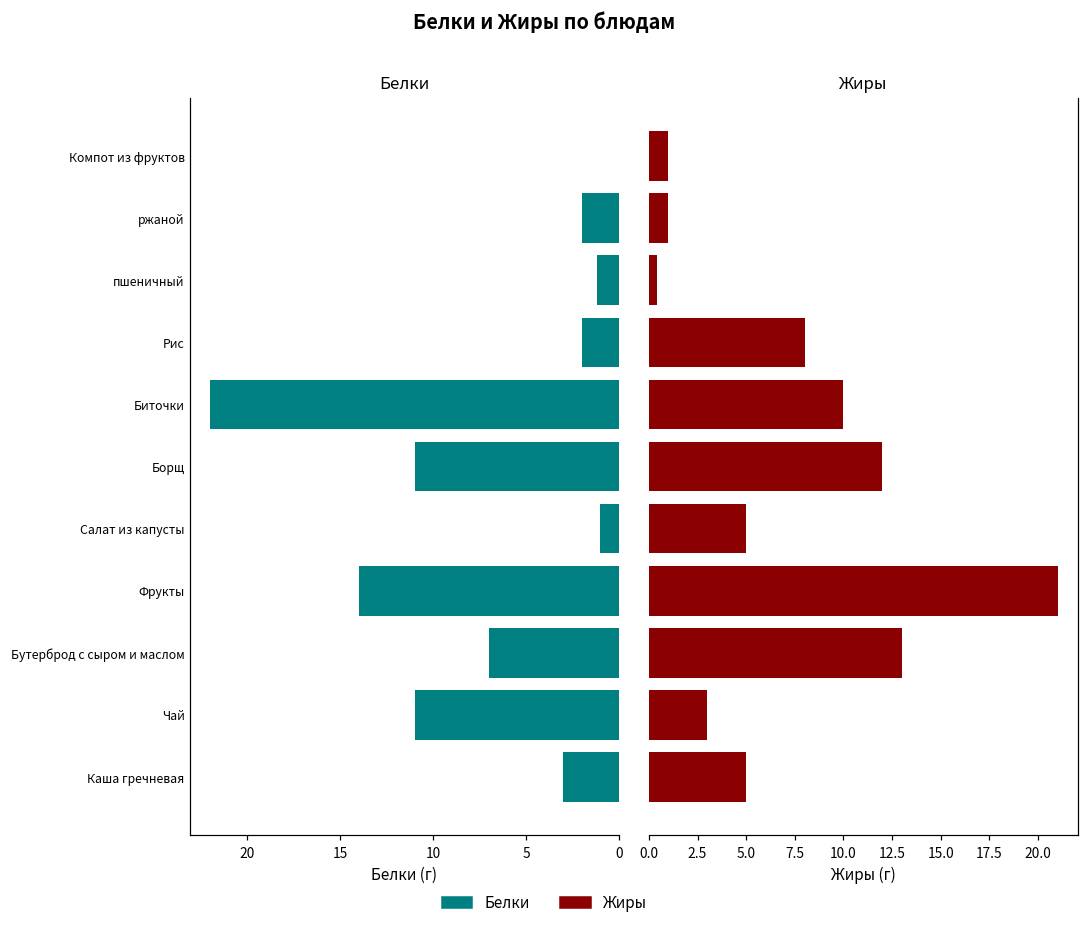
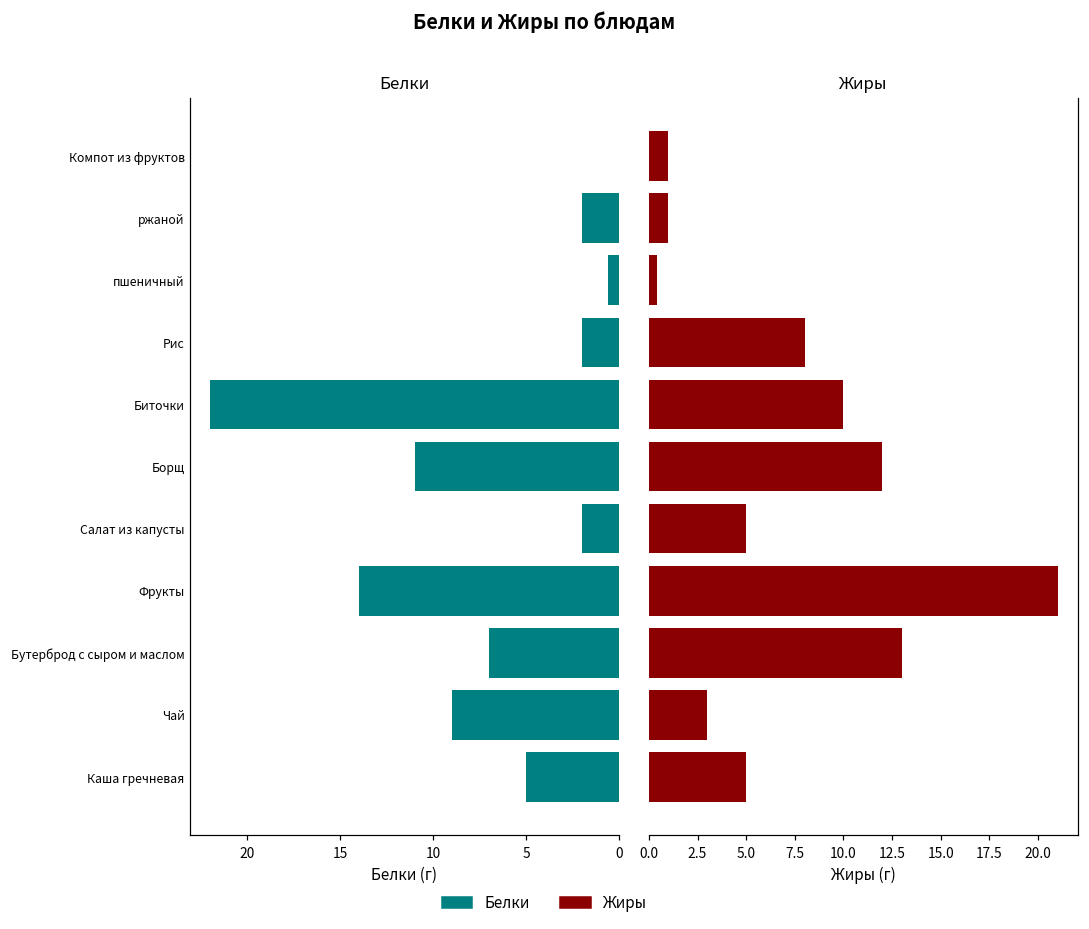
  {
    "Белки": {
      "Компот из фруктов": 0.0,
      "ржаной": 2.0,
-     "пшеничный": 1.2,
+     "пшеничный": 0.6,
      "Рис": 2.0,
      "Биточки": 22.0,
      "Борщ": 11.0,
-     "Салат из капусты": 1,
+     "Салат из капусты": 2,
      "Фрукты": 14.0,
      "Бутерброд с сыром и маслом": 7.0,
-     "Чай": 11,
-     "Каша гречневая": 3
+     "Чай": 9,
+     "Каша гречневая": 5
    }
  }
